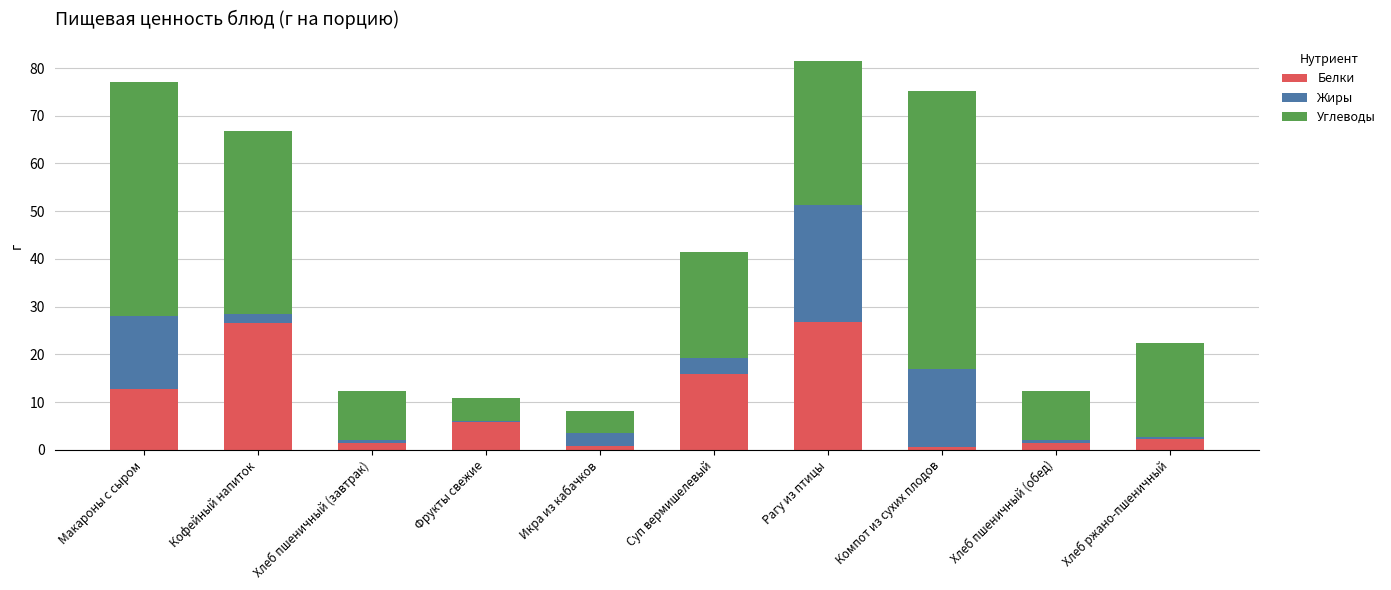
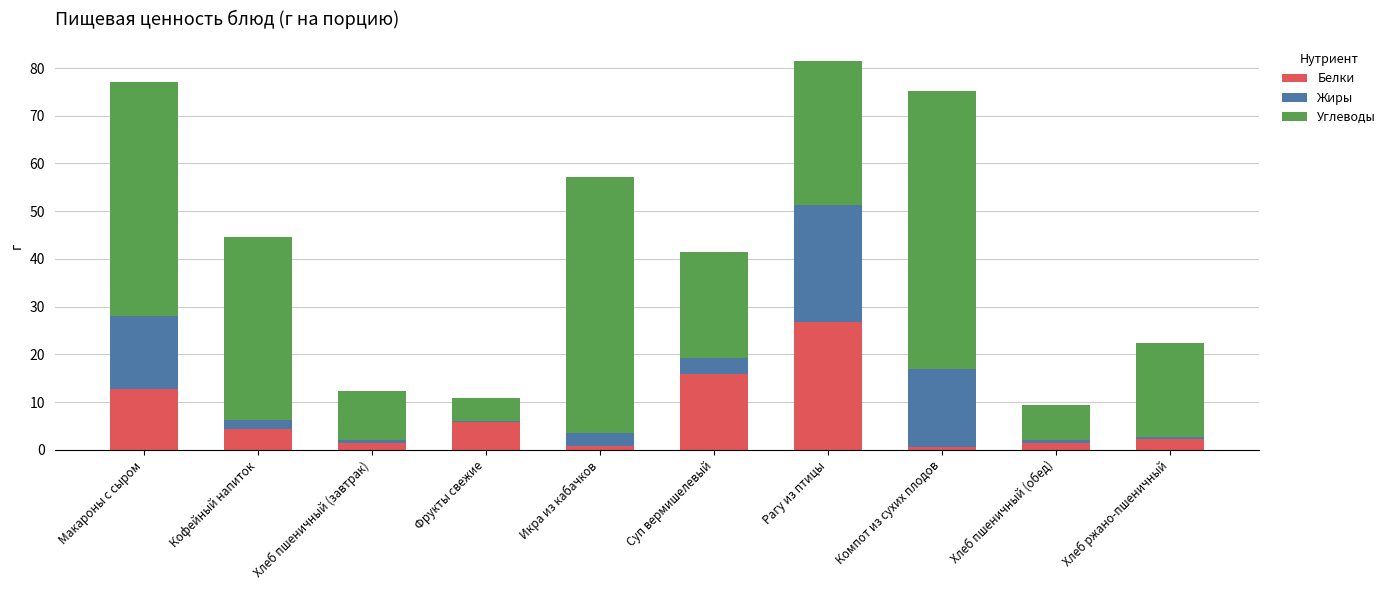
  {
    "Белки": {
      "Макароны с сыром": 13,
-     "Кофейный напиток": 27,
+     "Кофейный напиток": 4,
      "Хлеб пшеничный (завтрак)": 2,
      "Фрукты свежие": 6,
      "Икра из кабачков": 1,
      "Суп вермишелевый": 16,
      "Рагу из птицы": 27,
      "Компот из сухих плодов": 1,
      "Хлеб пшеничный (обед)": 2,
      "Хлеб ржано-пшеничный": 2
    },
    "Жиры": {
      "Макароны с сыром": 15,
      "Кофейный напиток": 2,
      "Хлеб пшеничный (завтрак)": 1,
      "Икра из кабачков": 3,
      "Суп вермишелевый": 4,
      "Рагу из птицы": 25,
      "Компот из сухих плодов": 16,
      "Хлеб пшеничный (обед)": 1
    },
    "Углеводы": {
      "Макароны с сыром": 49,
      "Кофейный напиток": 38,
      "Хлеб пшеничный (завтрак)": 10,
      "Фрукты свежие": 5,
-     "Икра из кабачков": 5,
+     "Икра из кабачков": 54,
      "Суп вермишелевый": 22,
      "Рагу из птицы": 30,
      "Компот из сухих плодов": 58,
-     "Хлеб пшеничный (обед)": 10,
+     "Хлеб пшеничный (обед)": 7,
      "Хлеб ржано-пшеничный": 20
    }
  }
